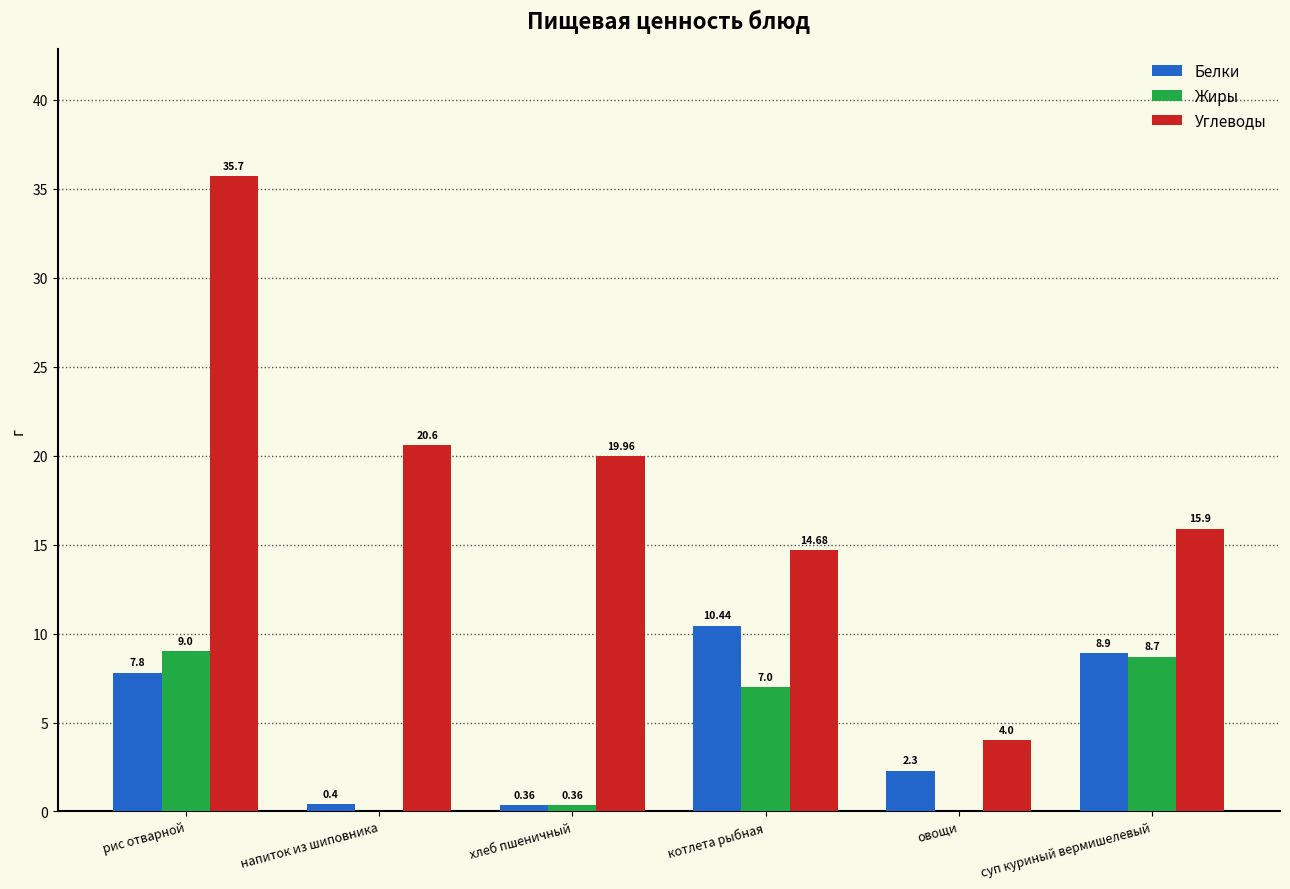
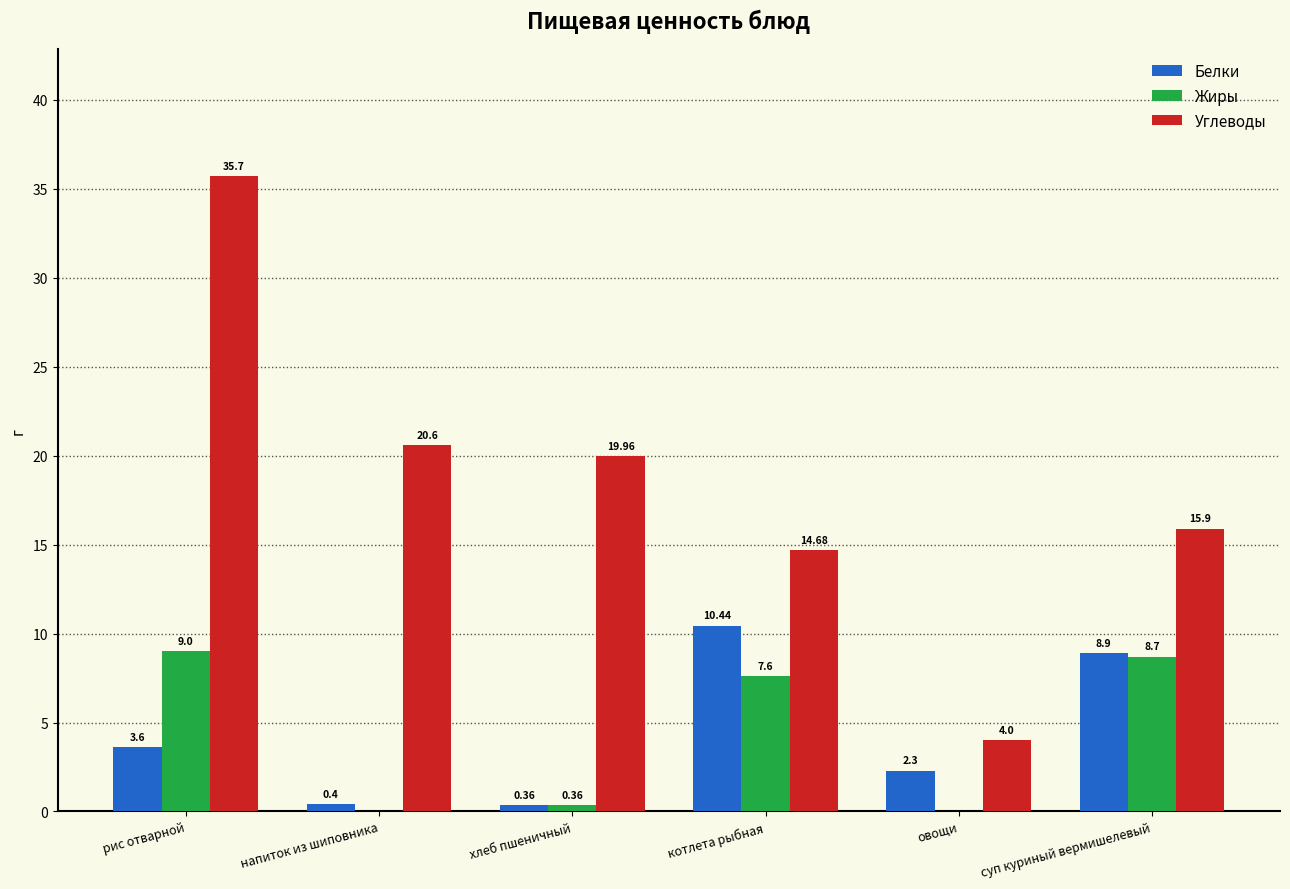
  {
    "Белки": {
-     "рис отварной": 7.8,
+     "рис отварной": 3.6,
      "напиток из шиповника": 0.4,
      "хлеб пшеничный": 0.36,
      "котлета рыбная": 10.44,
      "овощи": 2.3,
      "суп куриный вермишелевый": 8.9
    },
    "Жиры": {
      "рис отварной": 9.0,
      "хлеб пшеничный": 0.36,
-     "котлета рыбная": 7.0,
+     "котлета рыбная": 7.6,
      "суп куриный вермишелевый": 8.7
    },
    "Углеводы": {
      "рис отварной": 35.7,
      "напиток из шиповника": 20.6,
      "хлеб пшеничный": 19.96,
      "котлета рыбная": 14.68,
      "овощи": 4.0,
      "суп куриный вермишелевый": 15.9
    }
  }
